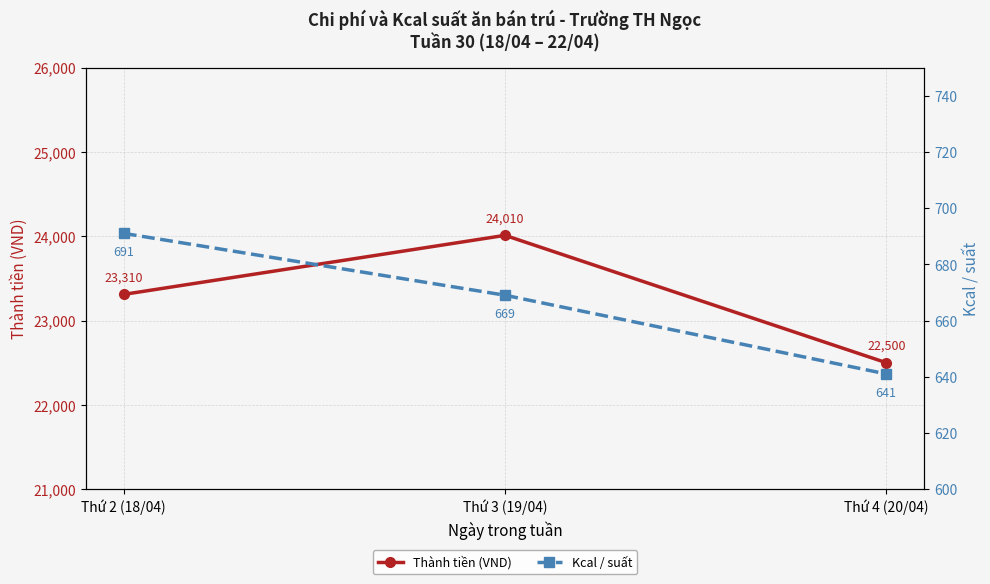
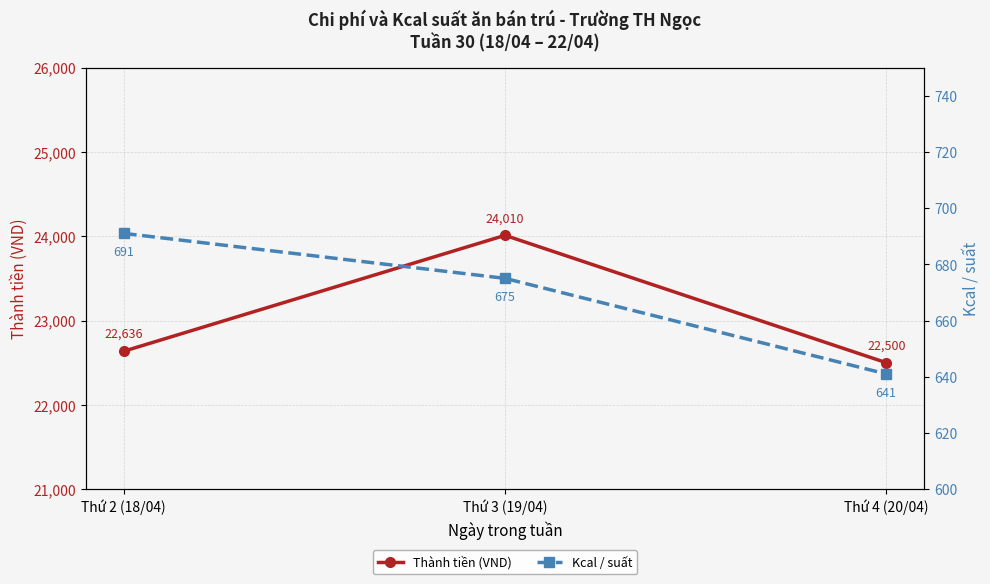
  {
    "Thành tiền (VND)": {
-     "Thứ 2 (18/04)": "23,310",
+     "Thứ 2 (18/04)": "22,636",
      "Thứ 3 (19/04)": "24,010",
      "Thứ 4 (20/04)": "22,500"
    },
    "Kcal / suất": {
      "Thứ 2 (18/04)": "691",
-     "Thứ 3 (19/04)": "669",
+     "Thứ 3 (19/04)": "675",
      "Thứ 4 (20/04)": "641"
    }
  }
